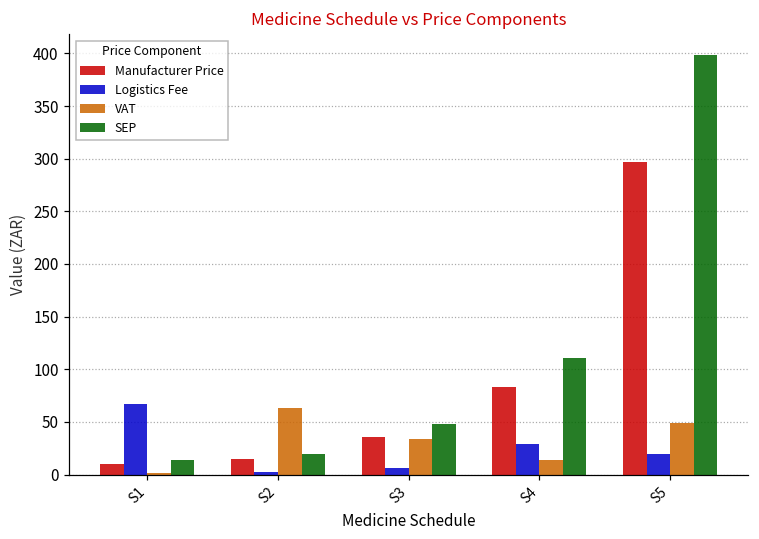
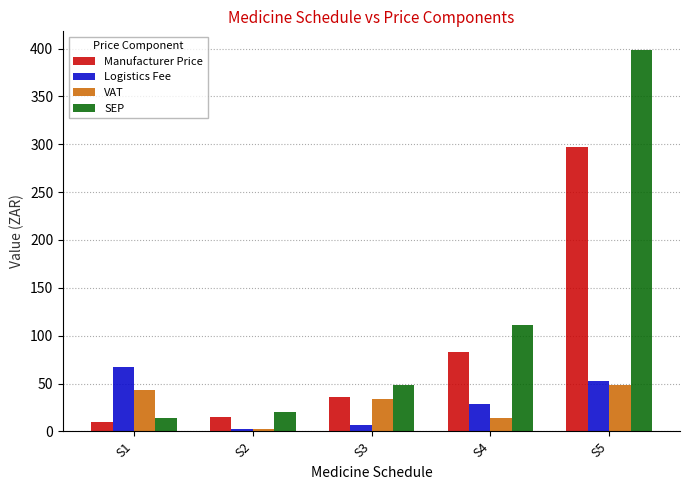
  {
    "Manufacturer Price": {
      "S1": 10,
      "S2": 10,
      "S3": 40,
      "S4": 80,
      "S5": 300
    },
    "Logistics Fee": {
      "S1": 70,
      "S3": 10,
      "S4": 30,
-     "S5": 20
+     "S5": 50
    },
    "VAT": {
-     "S1": 0,
-     "S2": 60,
+     "S1": 40,
+     "S2": 0,
      "S3": 30,
      "S4": 10,
      "S5": 50
    },
    "SEP": {
      "S1": 10,
      "S2": 20,
      "S3": 50,
      "S4": 110,
      "S5": 400
    }
  }
